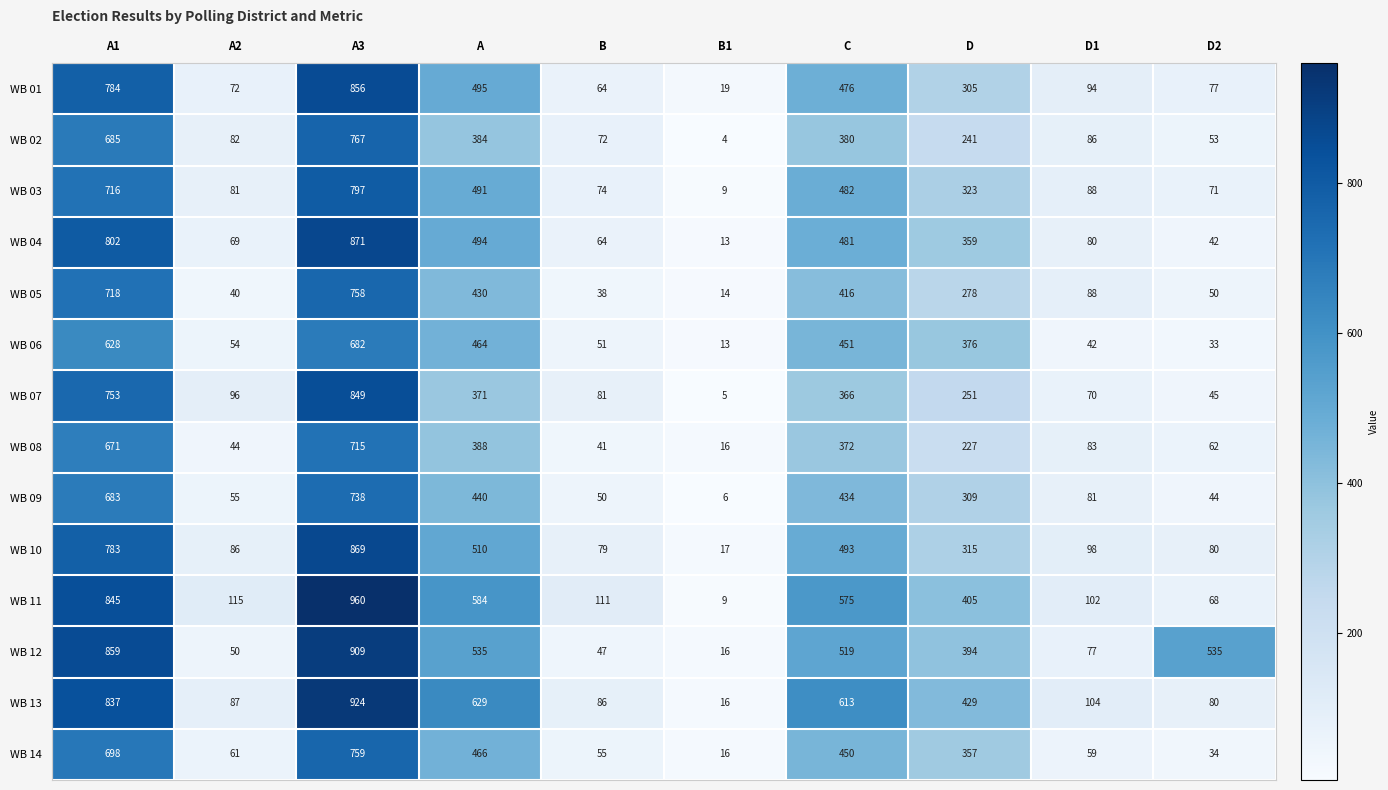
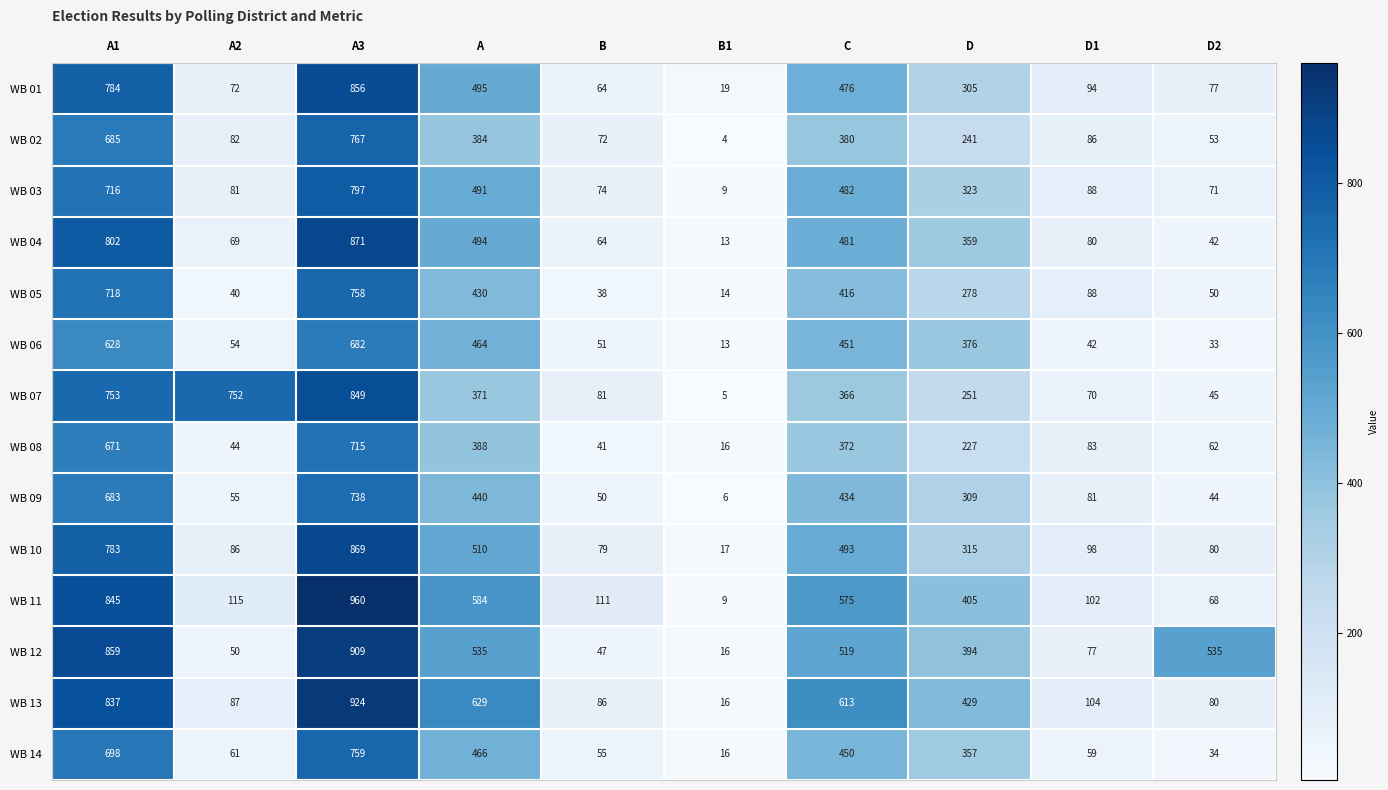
  {
    "WB 01": {
      "A1": 784,
      "A2": 72,
      "A3": 856,
      "A": 495,
      "B": 64,
      "B1": 19,
      "C": 476,
      "D": 305,
      "D1": 94,
      "D2": 77
    },
    "WB 02": {
      "A1": 685,
      "A2": 82,
      "A3": 767,
      "A": 384,
      "B": 72,
      "B1": 4,
      "C": 380,
      "D": 241,
      "D1": 86,
      "D2": 53
    },
    "WB 03": {
      "A1": 716,
      "A2": 81,
      "A3": 797,
      "A": 491,
      "B": 74,
      "B1": 9,
      "C": 482,
      "D": 323,
      "D1": 88,
      "D2": 71
    },
    "WB 04": {
      "A1": 802,
      "A2": 69,
      "A3": 871,
      "A": 494,
      "B": 64,
      "B1": 13,
      "C": 481,
      "D": 359,
      "D1": 80,
      "D2": 42
    },
    "WB 05": {
      "A1": 718,
      "A2": 40,
      "A3": 758,
      "A": 430,
      "B": 38,
      "B1": 14,
      "C": 416,
      "D": 278,
      "D1": 88,
      "D2": 50
    },
    "WB 06": {
      "A1": 628,
      "A2": 54,
      "A3": 682,
      "A": 464,
      "B": 51,
      "B1": 13,
      "C": 451,
      "D": 376,
      "D1": 42,
      "D2": 33
    },
    "WB 07": {
      "A1": 753,
-     "A2": 96,
+     "A2": 752,
      "A3": 849,
      "A": 371,
      "B": 81,
      "B1": 5,
      "C": 366,
      "D": 251,
      "D1": 70,
      "D2": 45
    },
    "WB 08": {
      "A1": 671,
      "A2": 44,
      "A3": 715,
      "A": 388,
      "B": 41,
      "B1": 16,
      "C": 372,
      "D": 227,
      "D1": 83,
      "D2": 62
    },
    "WB 09": {
      "A1": 683,
      "A2": 55,
      "A3": 738,
      "A": 440,
      "B": 50,
      "B1": 6,
      "C": 434,
      "D": 309,
      "D1": 81,
      "D2": 44
    },
    "WB 10": {
      "A1": 783,
      "A2": 86,
      "A3": 869,
      "A": 510,
      "B": 79,
      "B1": 17,
      "C": 493,
      "D": 315,
      "D1": 98,
      "D2": 80
    },
    "WB 11": {
      "A1": 845,
      "A2": 115,
      "A3": 960,
      "A": 584,
      "B": 111,
      "B1": 9,
      "C": 575,
      "D": 405,
      "D1": 102,
      "D2": 68
    },
    "WB 12": {
      "A1": 859,
      "A2": 50,
      "A3": 909,
      "A": 535,
      "B": 47,
      "B1": 16,
      "C": 519,
      "D": 394,
      "D1": 77,
      "D2": 535
    },
    "WB 13": {
      "A1": 837,
      "A2": 87,
      "A3": 924,
      "A": 629,
      "B": 86,
      "B1": 16,
      "C": 613,
      "D": 429,
      "D1": 104,
      "D2": 80
    },
    "WB 14": {
      "A1": 698,
      "A2": 61,
      "A3": 759,
      "A": 466,
      "B": 55,
      "B1": 16,
      "C": 450,
      "D": 357,
      "D1": 59,
      "D2": 34
    }
  }
